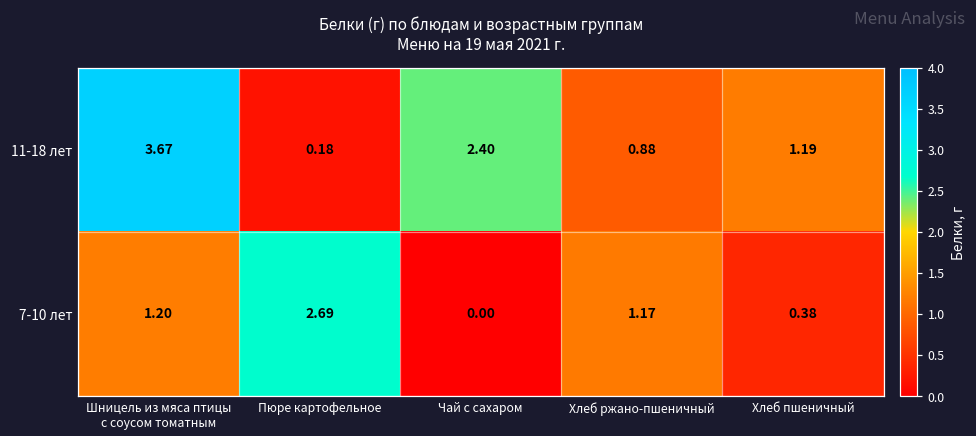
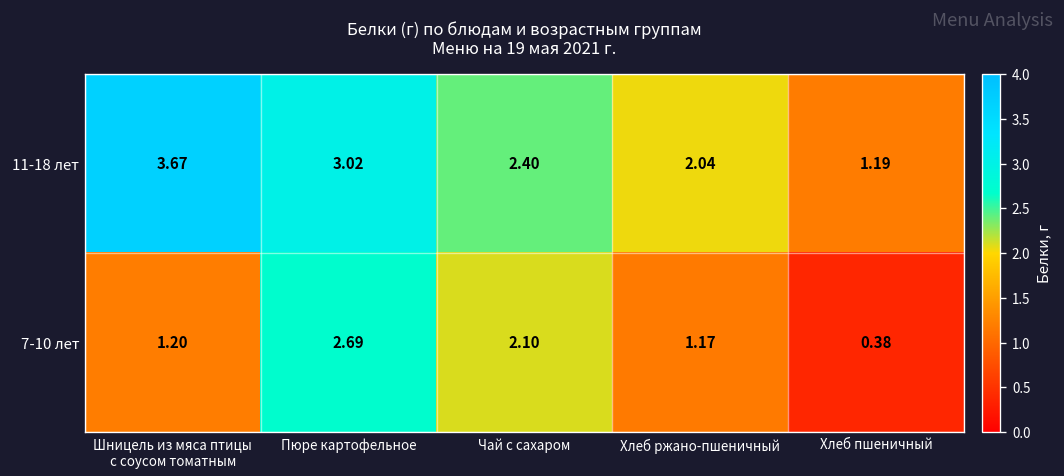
  {
    "11-18 лет": {
      "Шницель из мяса птицы с соусом томатным": 3.67,
-     "Пюре картофельное": 0.18,
+     "Пюре картофельное": 3.02,
      "Чай с сахаром": 2.40,
-     "Хлеб ржано-пшеничный": 0.88,
+     "Хлеб ржано-пшеничный": 2.04,
      "Хлеб пшеничный": 1.19
    },
    "7-10 лет": {
      "Шницель из мяса птицы с соусом томатным": 1.20,
      "Пюре картофельное": 2.69,
-     "Чай с сахаром": 0.00,
+     "Чай с сахаром": 2.10,
      "Хлеб ржано-пшеничный": 1.17,
      "Хлеб пшеничный": 0.38
    }
  }
